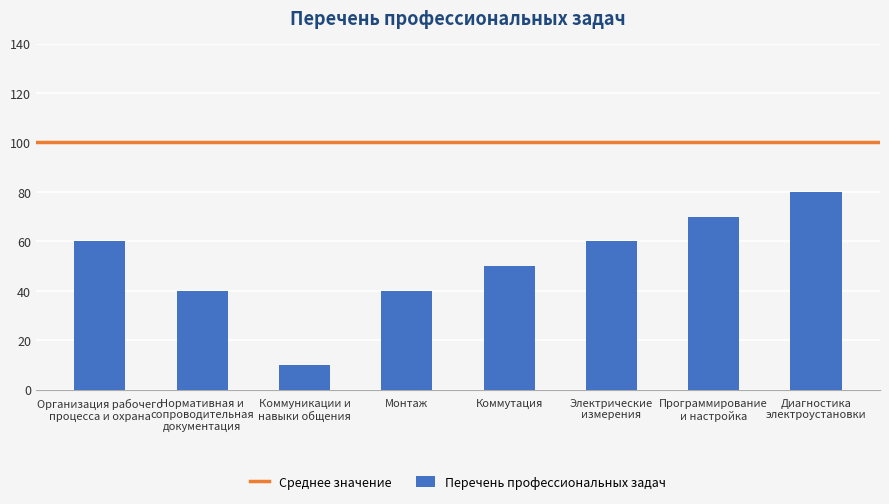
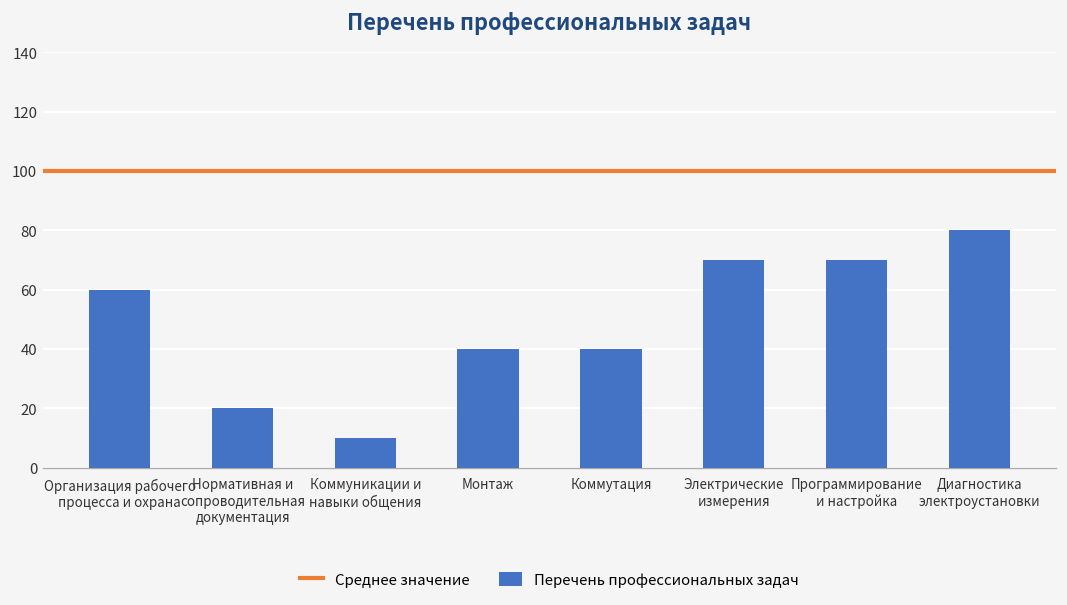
  {
    "Организация рабочего процесса и охрана": 60,
-   "Нормативная и сопроводительная документация": 40,
+   "Нормативная и сопроводительная документация": 20,
    "Коммуникации и навыки общения": 10,
    "Монтаж": 40,
-   "Коммутация": 50,
-   "Электрические измерения": 60,
+   "Коммутация": 40,
+   "Электрические измерения": 70,
    "Программирование и настройка": 70,
    "Диагностика электроустановки": 80
  }
